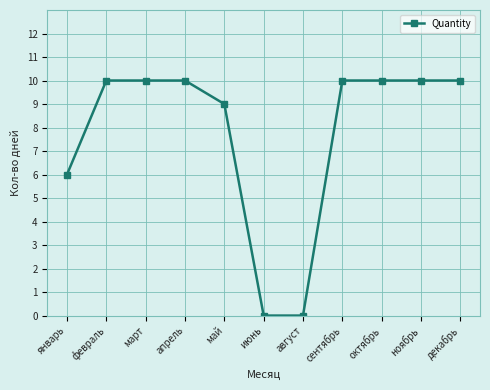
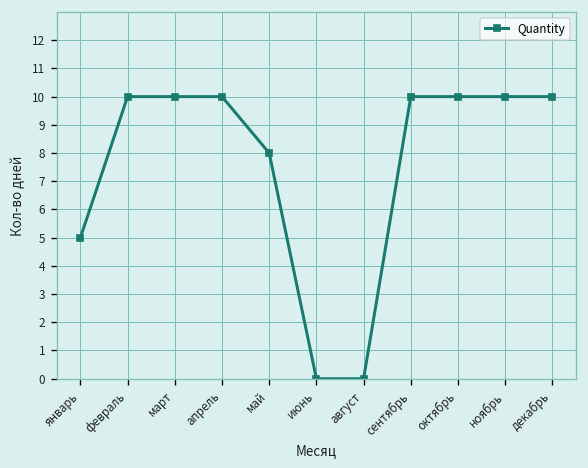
  {
-   "январь": 6,
+   "январь": 5,
    "февраль": 10,
    "март": 10,
    "апрель": 10,
-   "май": 9,
+   "май": 8,
    "июнь": 0,
    "август": 0,
    "сентябрь": 10,
    "октябрь": 10,
    "ноябрь": 10,
    "декабрь": 10
  }
